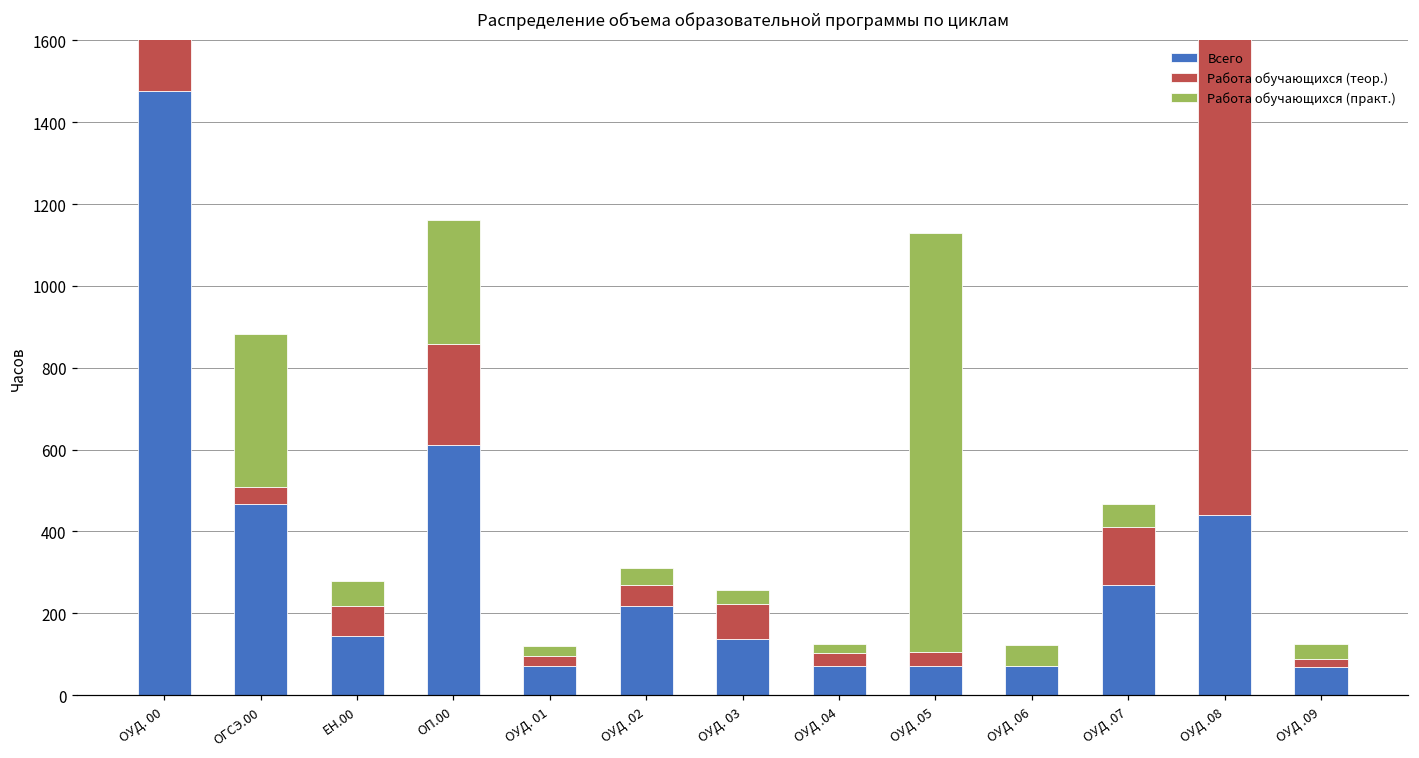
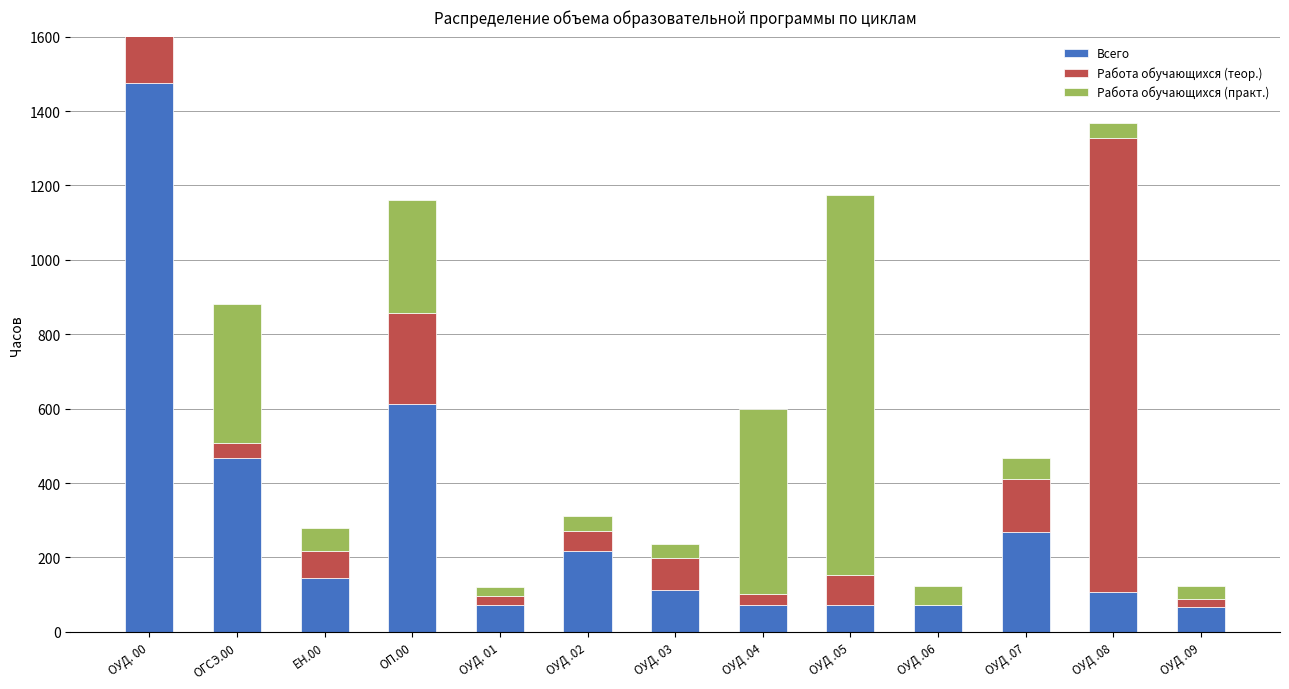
  {
    "Всего": {
      "ОУД. 00": 1480,
      "ОГСЭ.00": 470,
      "ЕН.00": 140,
      "ОП.00": 610,
      "ОУД. 01": 70,
      "ОУД .02": 220,
-     "ОУД. 03": 140,
+     "ОУД. 03": 110,
      "ОУД .04": 70,
      "ОУД .05": 70,
      "ОУД .06": 70,
      "ОУД .07": 270,
-     "ОУД .08": 440,
+     "ОУД .08": 110,
      "ОУД .09": 70
    },
    "Работа обучающихся (теор.)": {
      "ОГСЭ.00": 40,
      "ЕН.00": 70,
      "ОП.00": 250,
      "ОУД. 01": 20,
      "ОУД .02": 50,
      "ОУД. 03": 90,
      "ОУД .04": 30,
-     "ОУД .05": 30,
+     "ОУД .05": 80,
      "ОУД .06": 0,
      "ОУД .07": 140,
      "ОУД .09": 20
    },
    "Работа обучающихся (практ.)": {
      "ОГСЭ.00": 370,
      "ЕН.00": 60,
      "ОП.00": 300,
      "ОУД. 01": 20,
      "ОУД .02": 40,
      "ОУД. 03": 40,
-     "ОУД .04": 20,
+     "ОУД .04": 500,
      "ОУД .05": 1020,
      "ОУД .06": 50,
      "ОУД .07": 60,
      "ОУД .09": 40
    }
  }
